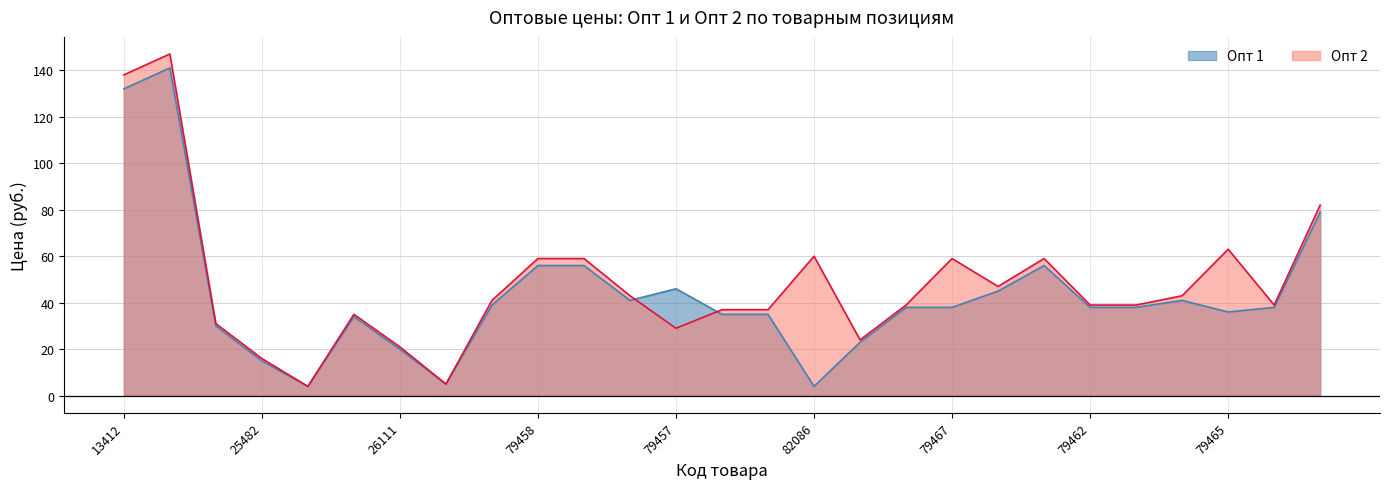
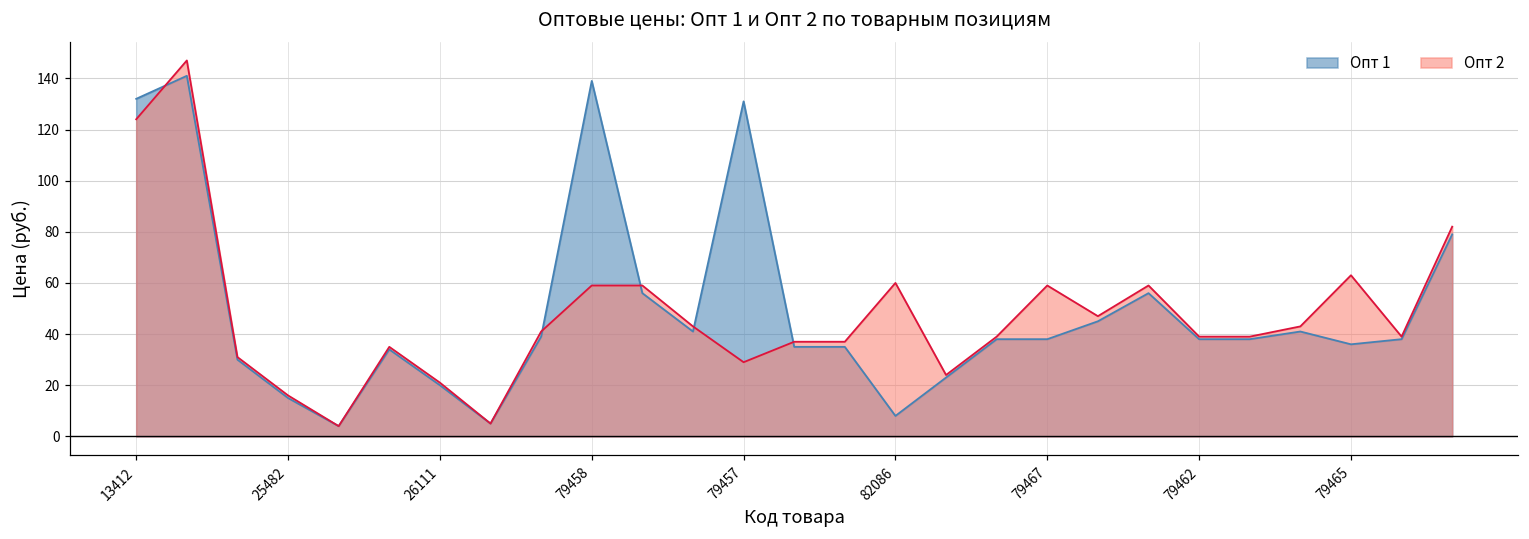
  {
    "Опт 1": {
      "13412": 132,
-     "79458": 56,
-     "79457": 46,
-     "82086": 4,
+     "79458": 139,
+     "79457": 131,
+     "82086": 8,
      "79467": 38,
      "79465": 36
    },
    "Опт 2": {
-     "13412": 138,
+     "13412": 124,
      "79458": 59,
      "79457": 29,
      "82086": 60,
      "79467": 59,
      "79465": 63
    }
  }
